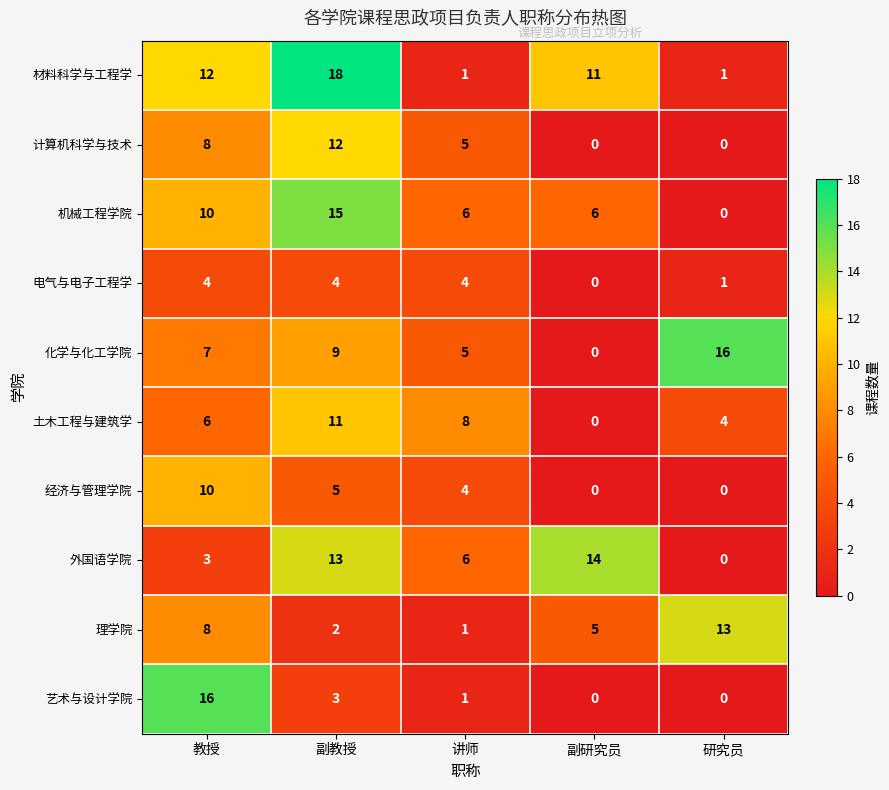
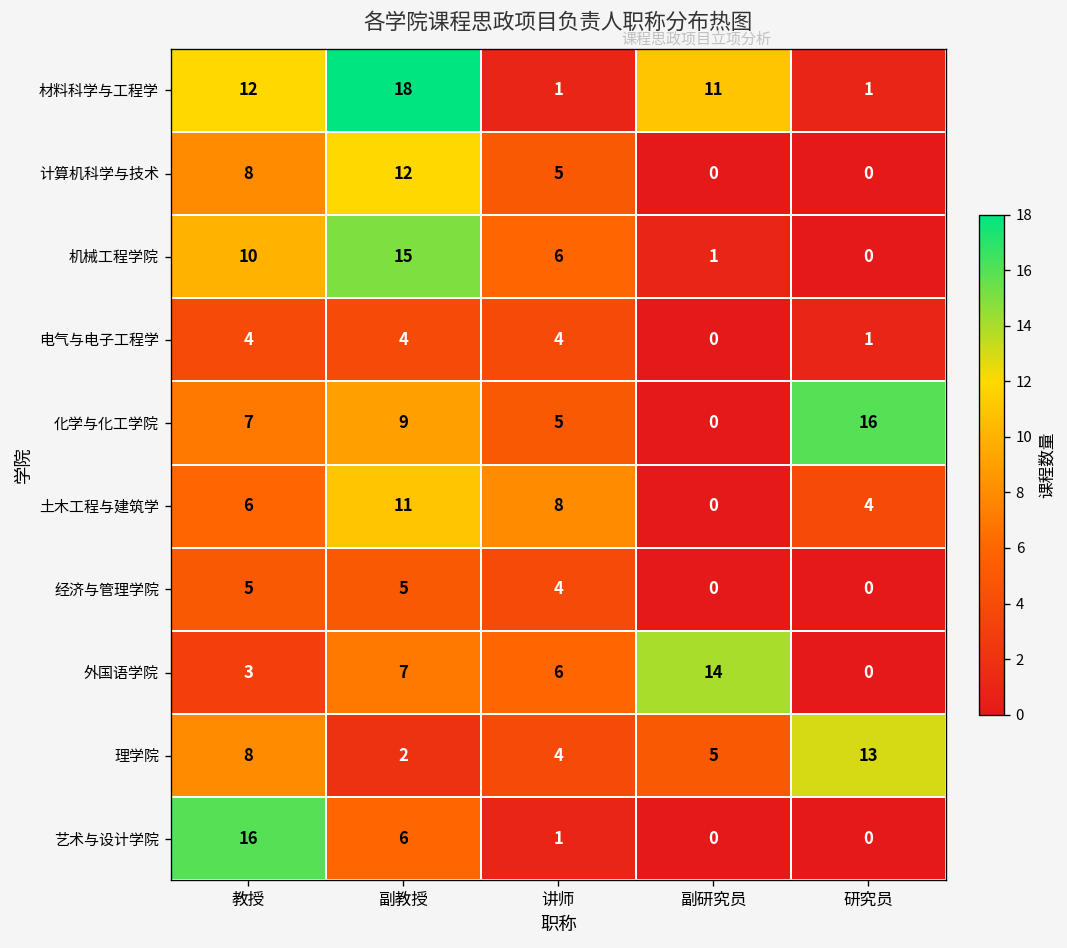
  {
    "材料科学与工程学": {
      "教授": 12,
      "副教授": 18,
      "讲师": 1,
      "副研究员": 11,
      "研究员": 1
    },
    "计算机科学与技术": {
      "教授": 8,
      "副教授": 12,
      "讲师": 5,
      "副研究员": 0,
      "研究员": 0
    },
    "机械工程学院": {
      "教授": 10,
      "副教授": 15,
      "讲师": 6,
-     "副研究员": 6,
+     "副研究员": 1,
      "研究员": 0
    },
    "电气与电子工程学": {
      "教授": 4,
      "副教授": 4,
      "讲师": 4,
      "副研究员": 0,
      "研究员": 1
    },
    "化学与化工学院": {
      "教授": 7,
      "副教授": 9,
      "讲师": 5,
      "副研究员": 0,
      "研究员": 16
    },
    "土木工程与建筑学": {
      "教授": 6,
      "副教授": 11,
      "讲师": 8,
      "副研究员": 0,
      "研究员": 4
    },
    "经济与管理学院": {
-     "教授": 10,
+     "教授": 5,
      "副教授": 5,
      "讲师": 4,
      "副研究员": 0,
      "研究员": 0
    },
    "外国语学院": {
      "教授": 3,
-     "副教授": 13,
+     "副教授": 7,
      "讲师": 6,
      "副研究员": 14,
      "研究员": 0
    },
    "理学院": {
      "教授": 8,
      "副教授": 2,
-     "讲师": 1,
+     "讲师": 4,
      "副研究员": 5,
      "研究员": 13
    },
    "艺术与设计学院": {
      "教授": 16,
-     "副教授": 3,
+     "副教授": 6,
      "讲师": 1,
      "副研究员": 0,
      "研究员": 0
    }
  }
